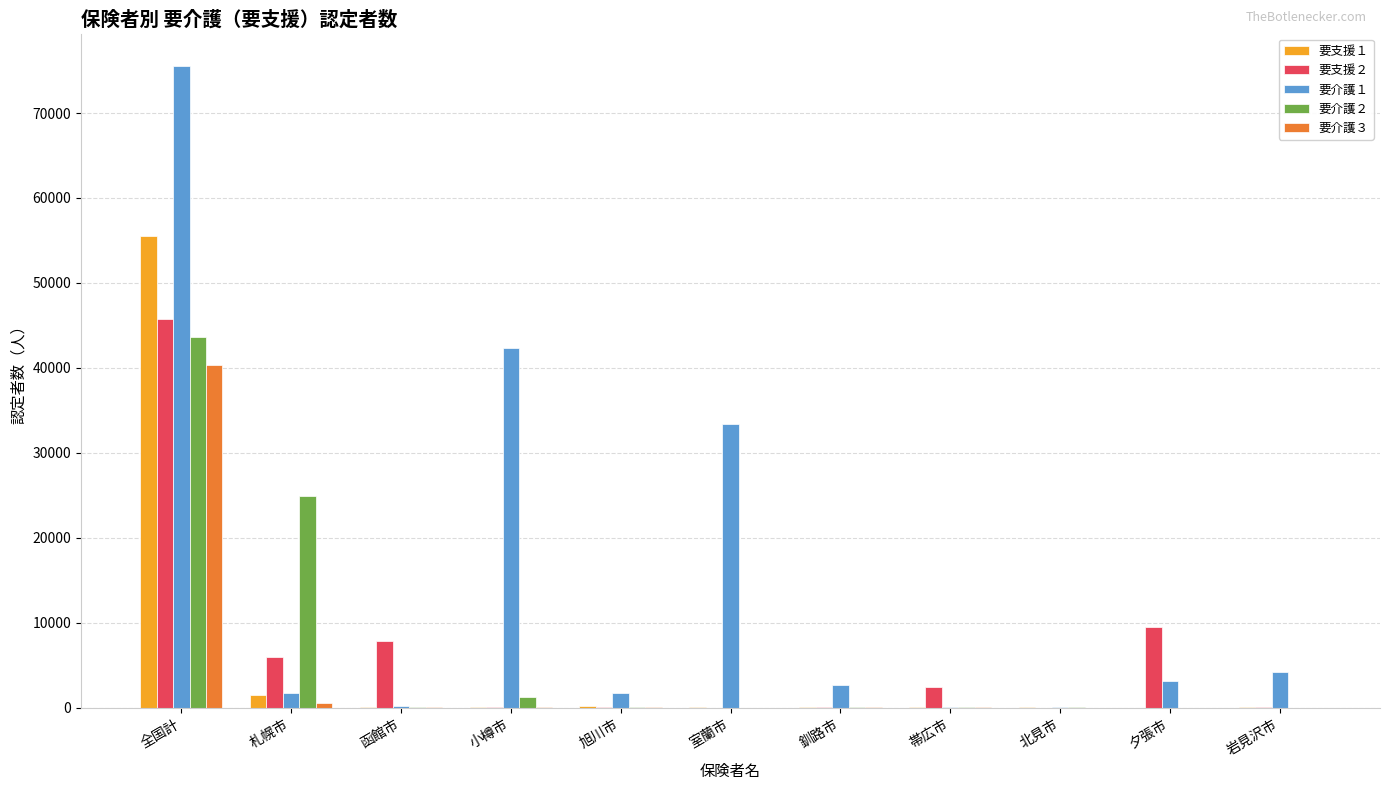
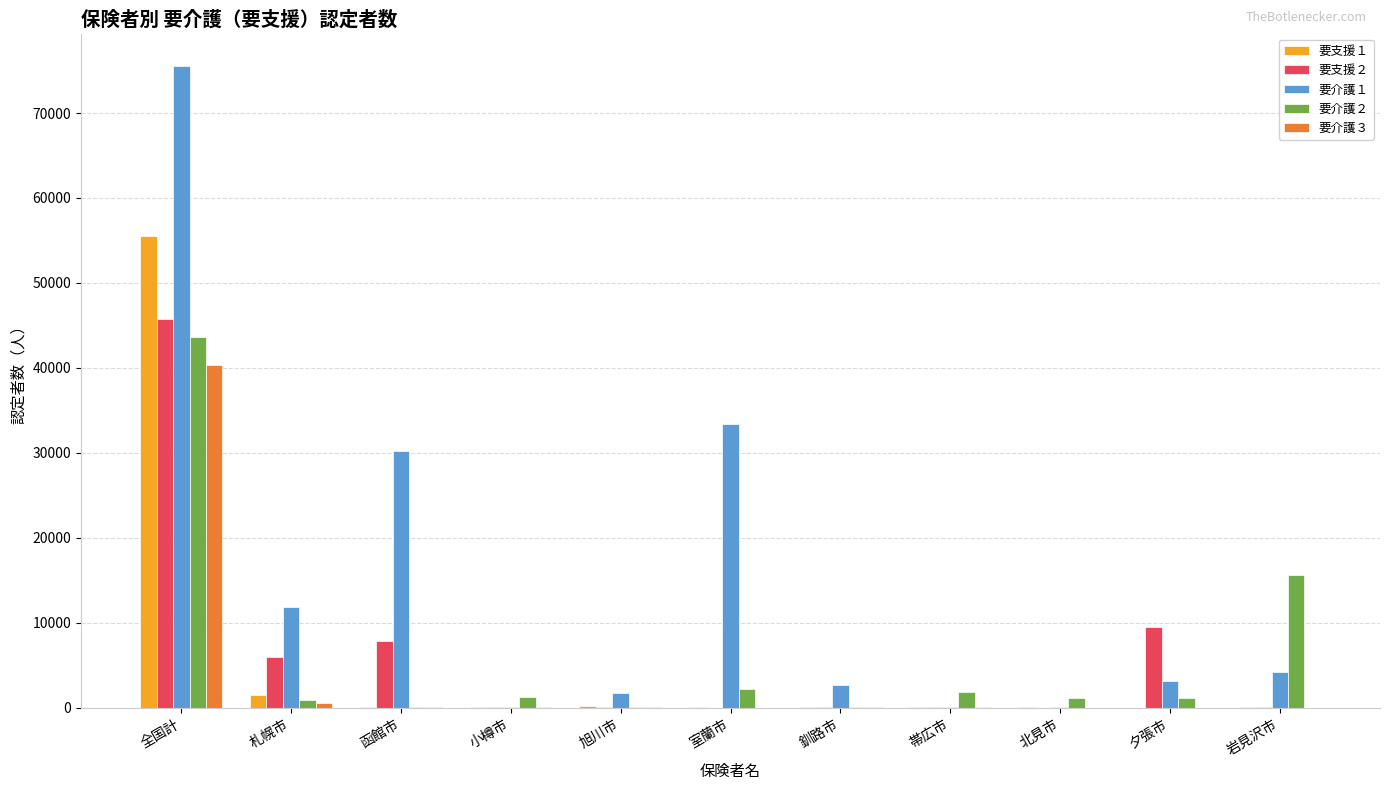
  {
    "要支援２": {
      "全国計": 46000,
      "札幌市": 6000,
      "函館市": 8000,
-     "帯広市": 2000,
+     "帯広市": 0,
      "夕張市": 9000
    },
    "要介護１": {
      "全国計": 76000,
-     "札幌市": 2000,
-     "函館市": 0,
-     "小樽市": 42000,
+     "札幌市": 12000,
+     "函館市": 30000,
+     "小樽市": 0,
      "旭川市": 2000,
      "室蘭市": 33000,
      "釧路市": 3000,
      "夕張市": 3000,
      "岩見沢市": 4000
    },
    "要介護２": {
      "全国計": 44000,
-     "札幌市": 25000,
+     "札幌市": 1000,
      "小樽市": 1000,
-     "室蘭市": 0,
-     "帯広市": 0,
-     "北見市": 0,
-     "夕張市": 0,
-     "岩見沢市": 0
+     "室蘭市": 2000,
+     "帯広市": 2000,
+     "北見市": 1000,
+     "夕張市": 1000,
+     "岩見沢市": 16000
    }
  }
